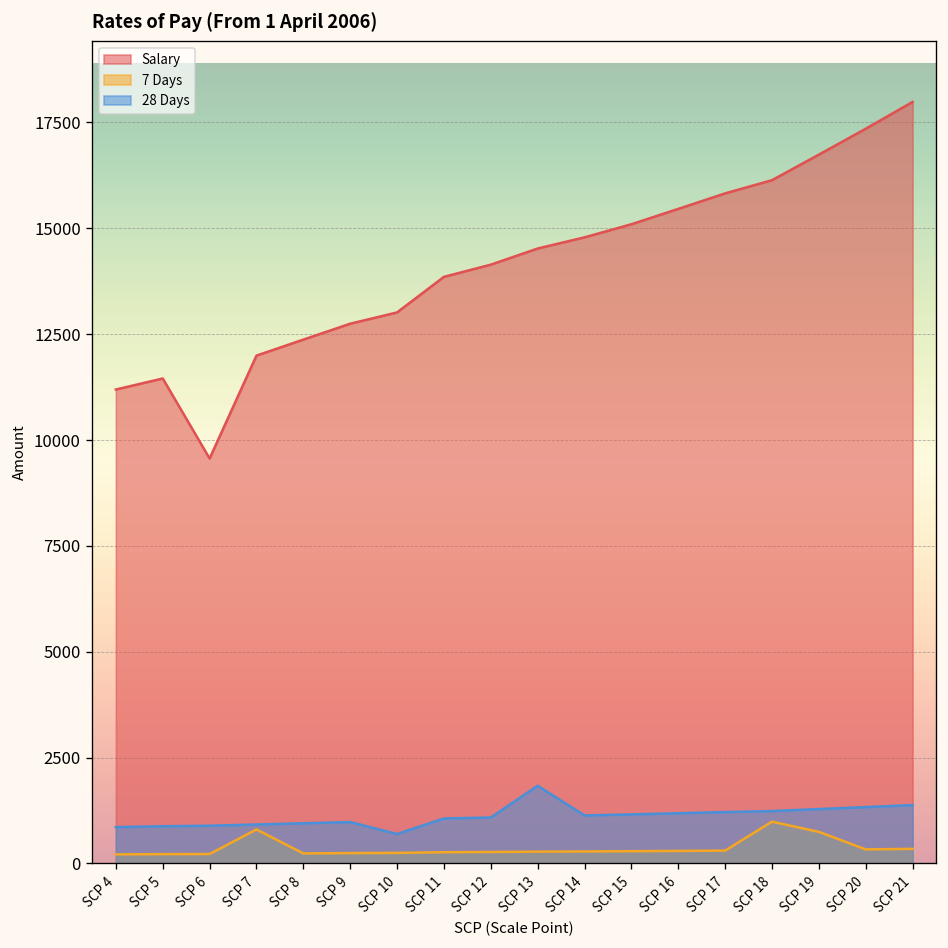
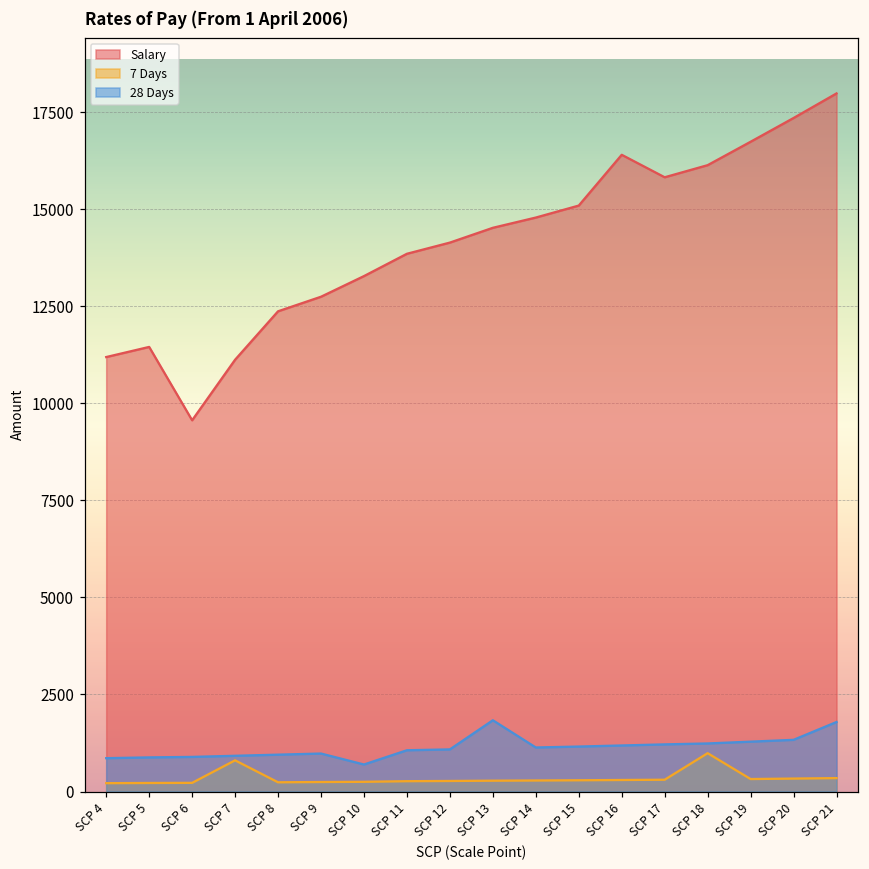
  {
    "Salary": {
      "SCP 4": 11200,
      "SCP 5": 11500,
      "SCP 6": 9600,
-     "SCP 7": 12000,
+     "SCP 7": 11100,
      "SCP 8": 12400,
      "SCP 9": 12700,
-     "SCP 10": 13000,
+     "SCP 10": 13300,
      "SCP 11": 13900,
      "SCP 12": 14100,
      "SCP 13": 14500,
      "SCP 14": 14800,
      "SCP 15": 15100,
-     "SCP 16": 15500,
+     "SCP 16": 16400,
      "SCP 17": 15800,
      "SCP 18": 16100,
      "SCP 19": 16700,
      "SCP 20": 17400,
      "SCP 21": 18000
    },
    "7 Days": {
      "SCP 4": 200,
      "SCP 5": 200,
      "SCP 6": 200,
      "SCP 7": 800,
      "SCP 8": 200,
      "SCP 9": 200,
      "SCP 10": 200,
      "SCP 11": 300,
      "SCP 12": 300,
      "SCP 13": 300,
      "SCP 14": 300,
      "SCP 15": 300,
      "SCP 16": 300,
      "SCP 17": 300,
      "SCP 18": 1000,
-     "SCP 19": 700,
+     "SCP 19": 300,
      "SCP 20": 300,
      "SCP 21": 300
    },
    "28 Days": {
      "SCP 4": 900,
      "SCP 5": 900,
      "SCP 6": 900,
      "SCP 7": 900,
      "SCP 8": 900,
      "SCP 9": 1000,
      "SCP 10": 700,
      "SCP 11": 1100,
      "SCP 12": 1100,
      "SCP 13": 1800,
      "SCP 14": 1100,
      "SCP 15": 1200,
      "SCP 16": 1200,
      "SCP 17": 1200,
      "SCP 18": 1200,
      "SCP 19": 1300,
      "SCP 20": 1300,
-     "SCP 21": 1400
+     "SCP 21": 1800
    }
  }
